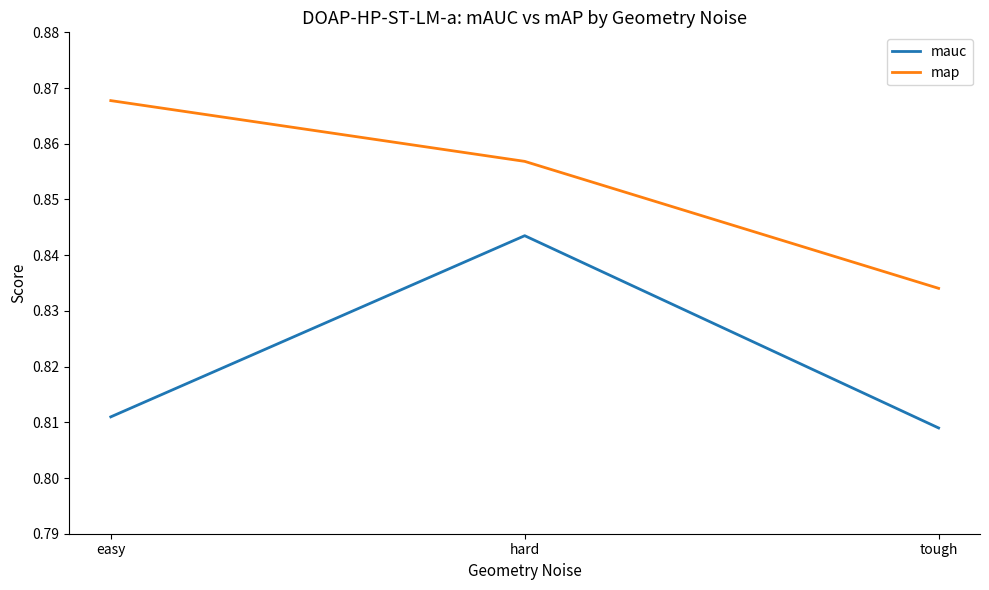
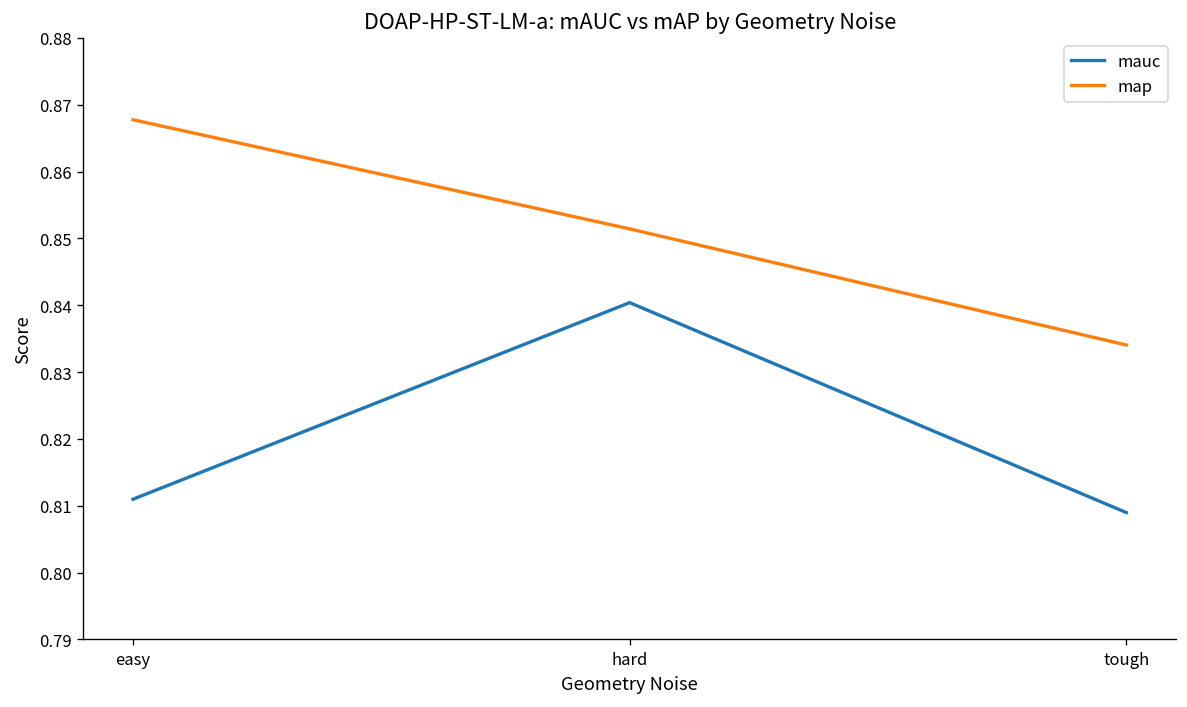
  {
    "mauc": {
      "easy": 0.811,
-     "hard": 0.843,
+     "hard": 0.840,
      "tough": 0.809
    },
    "map": {
      "easy": 0.868,
-     "hard": 0.857,
+     "hard": 0.851,
      "tough": 0.834
    }
  }
